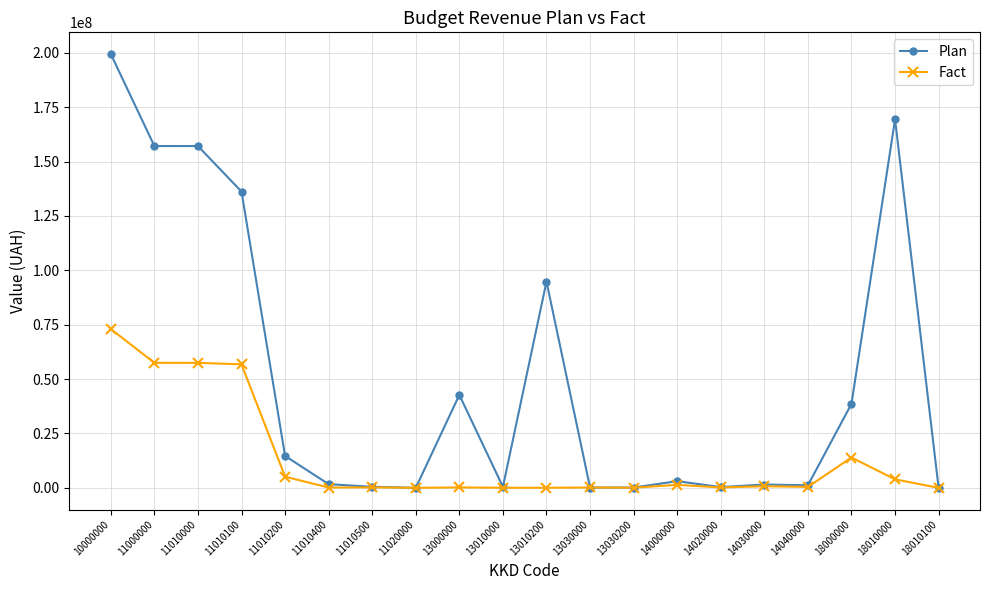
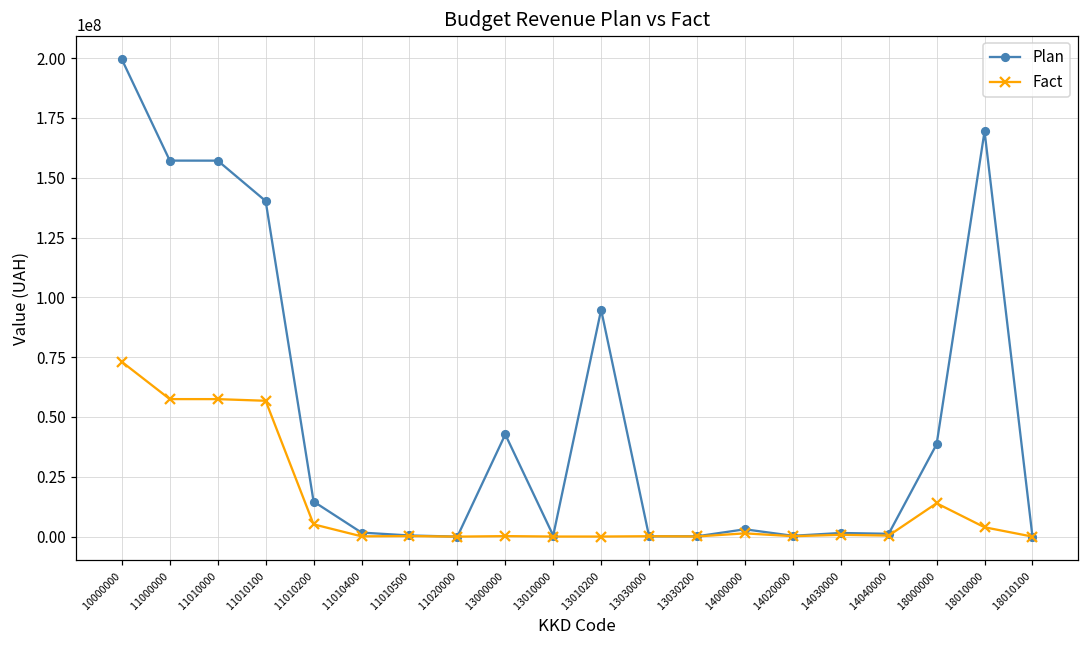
  {
    "Plan": {
      "10000000": 199000000,
      "11000000": 157000000,
      "11010000": 157000000,
-     "11010100": 136000000,
+     "11010100": 140000000,
      "11010200": 15000000,
      "11010400": 2000000,
      "13000000": 43000000,
      "13010200": 95000000,
      "14000000": 3000000,
      "18000000": 39000000,
      "18010000": 169000000
    },
    "Fact": {
      "10000000": 73000000,
      "11000000": 57000000,
      "11010000": 57000000,
      "11010100": 57000000,
      "11010200": 5000000,
      "11010400": 0,
      "13000000": 0,
      "13010200": 0,
      "14000000": 1000000,
      "18000000": 14000000,
      "18010000": 4000000
    }
  }
